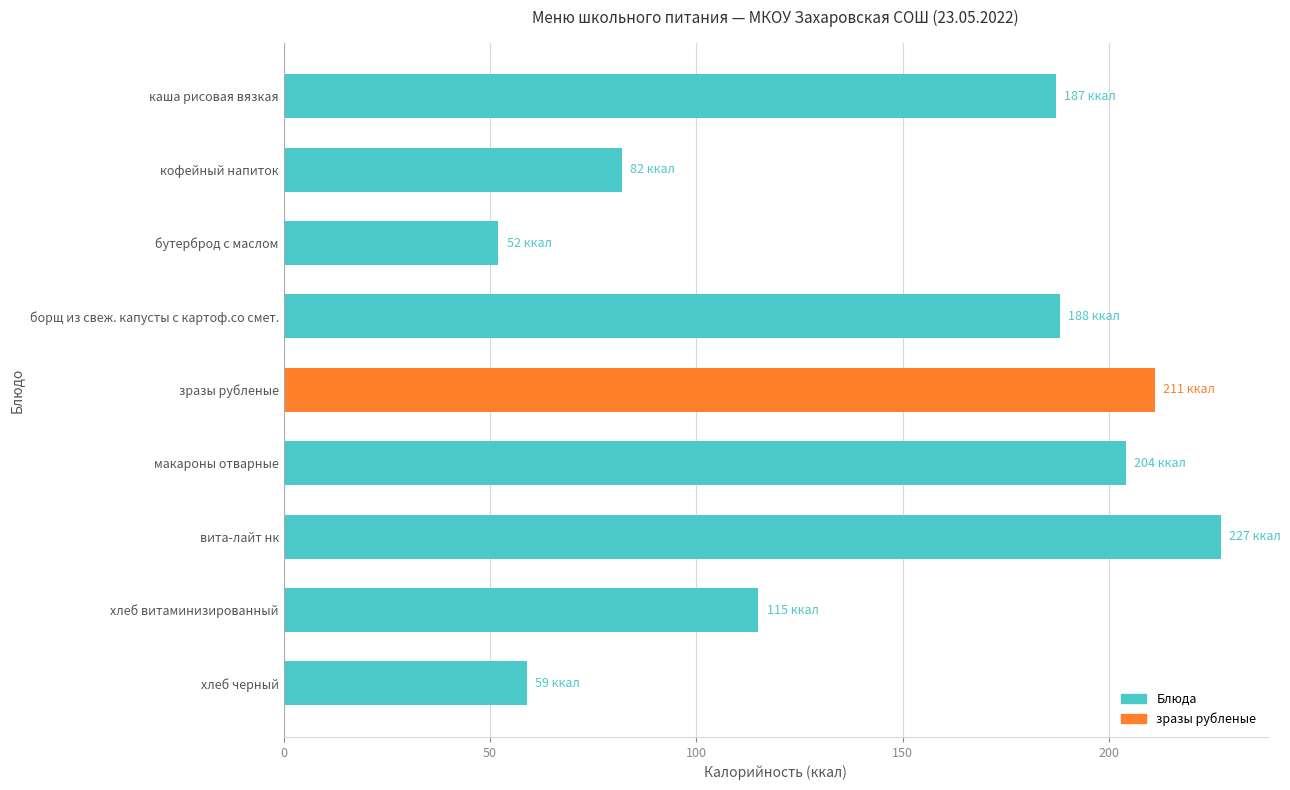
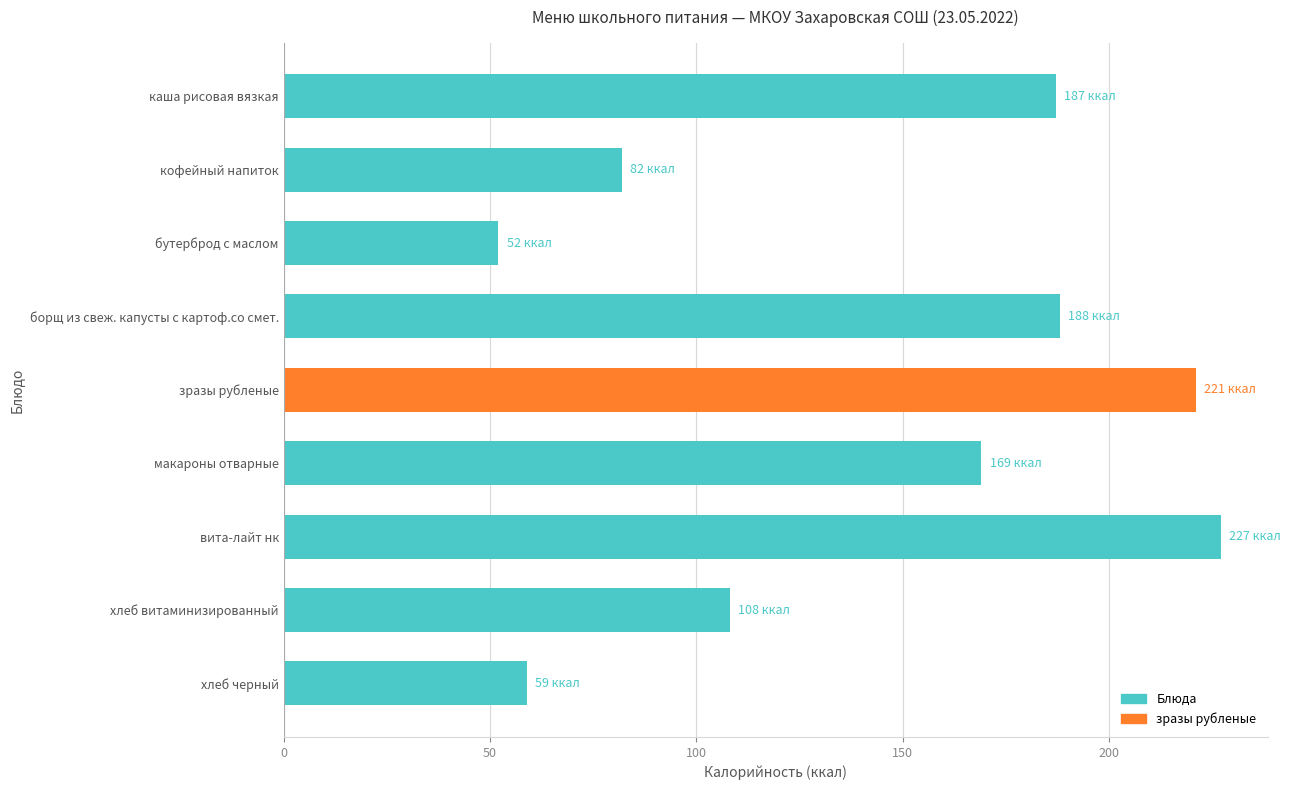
  {
    "каша рисовая вязкая": 187,
    "кофейный напиток": 82,
    "бутерброд с маслом": 52,
    "борщ из свеж. капусты с картоф.со смет.": 188,
-   "зразы рубленые": 211,
-   "макароны отварные": 204,
+   "зразы рубленые": 221,
+   "макароны отварные": 169,
    "вита-лайт нк": 227,
-   "хлеб витаминизированный": 115,
+   "хлеб витаминизированный": 108,
    "хлеб черный": 59
  }
